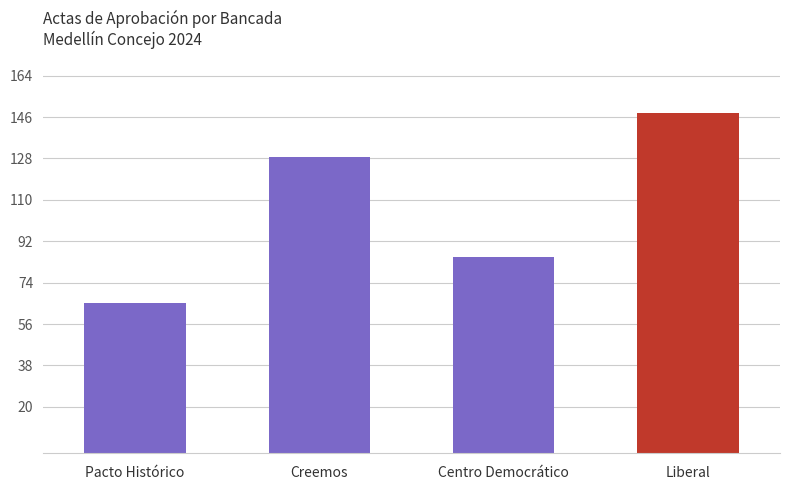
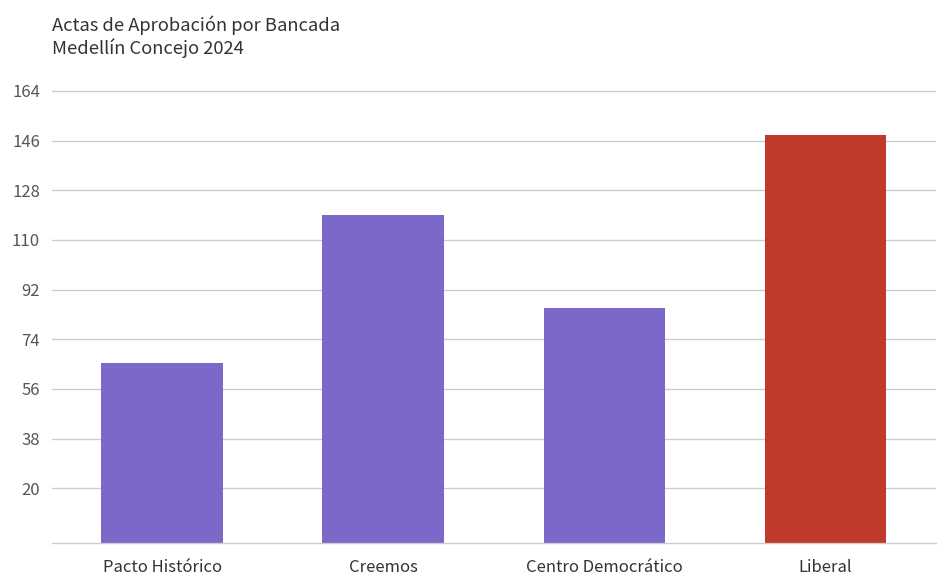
  {
    "Pacto Histórico": 65,
-   "Creemos": 129,
+   "Creemos": 119,
    "Centro Democrático": 85,
    "Liberal": 148
  }
